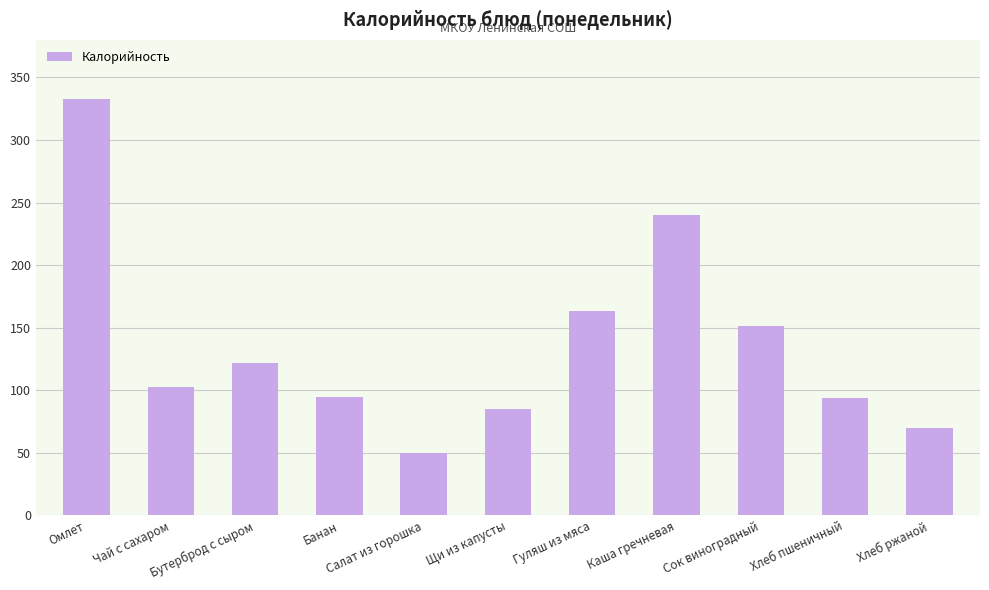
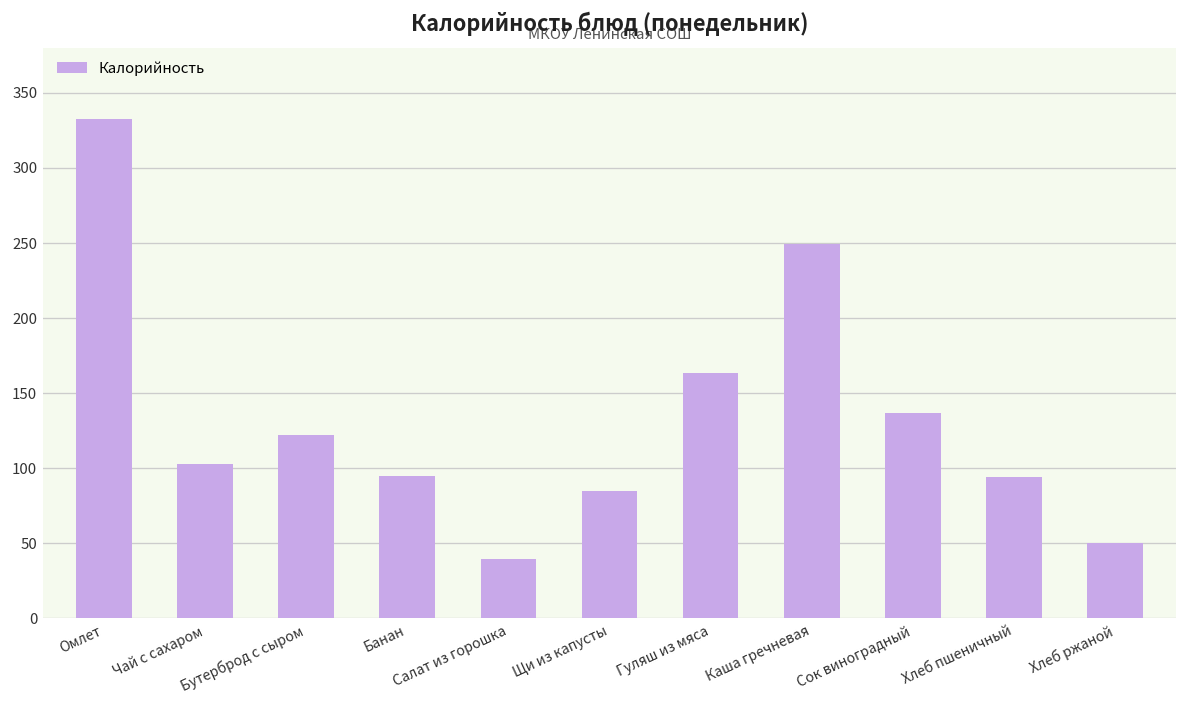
  {
    "Омлет": 332,
    "Чай с сахаром": 103,
    "Бутерброд с сыром": 122,
    "Банан": 95,
-   "Салат из горошка": 50,
+   "Салат из горошка": 40,
    "Щи из капусты": 85,
    "Гуляш из мяса": 163,
-   "Каша гречневая": 240,
-   "Сок виноградный": 151,
+   "Каша гречневая": 249,
+   "Сок виноградный": 137,
    "Хлеб пшеничный": 94,
-   "Хлеб ржаной": 70
+   "Хлеб ржаной": 51
  }
